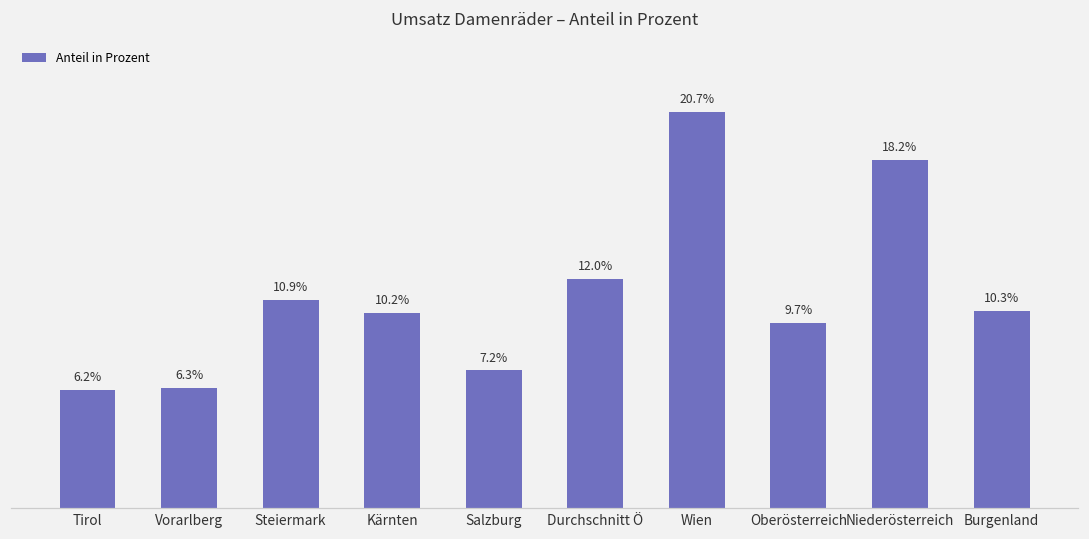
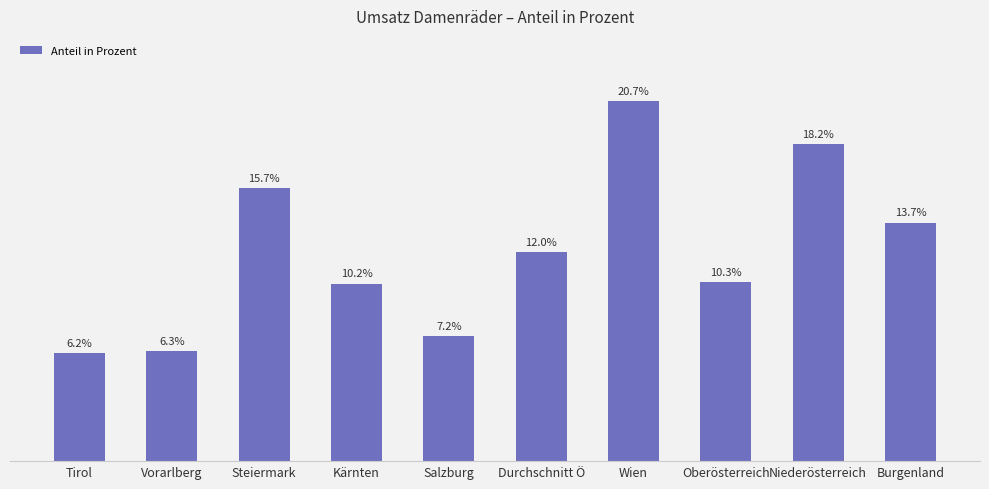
  {
    "Tirol": "6.2%",
    "Vorarlberg": "6.3%",
-   "Steiermark": "10.9%",
+   "Steiermark": "15.7%",
    "Kärnten": "10.2%",
    "Salzburg": "7.2%",
    "Durchschnitt Ö": "12.0%",
    "Wien": "20.7%",
-   "Oberösterreich": "9.7%",
+   "Oberösterreich": "10.3%",
    "Niederösterreich": "18.2%",
-   "Burgenland": "10.3%"
+   "Burgenland": "13.7%"
  }
